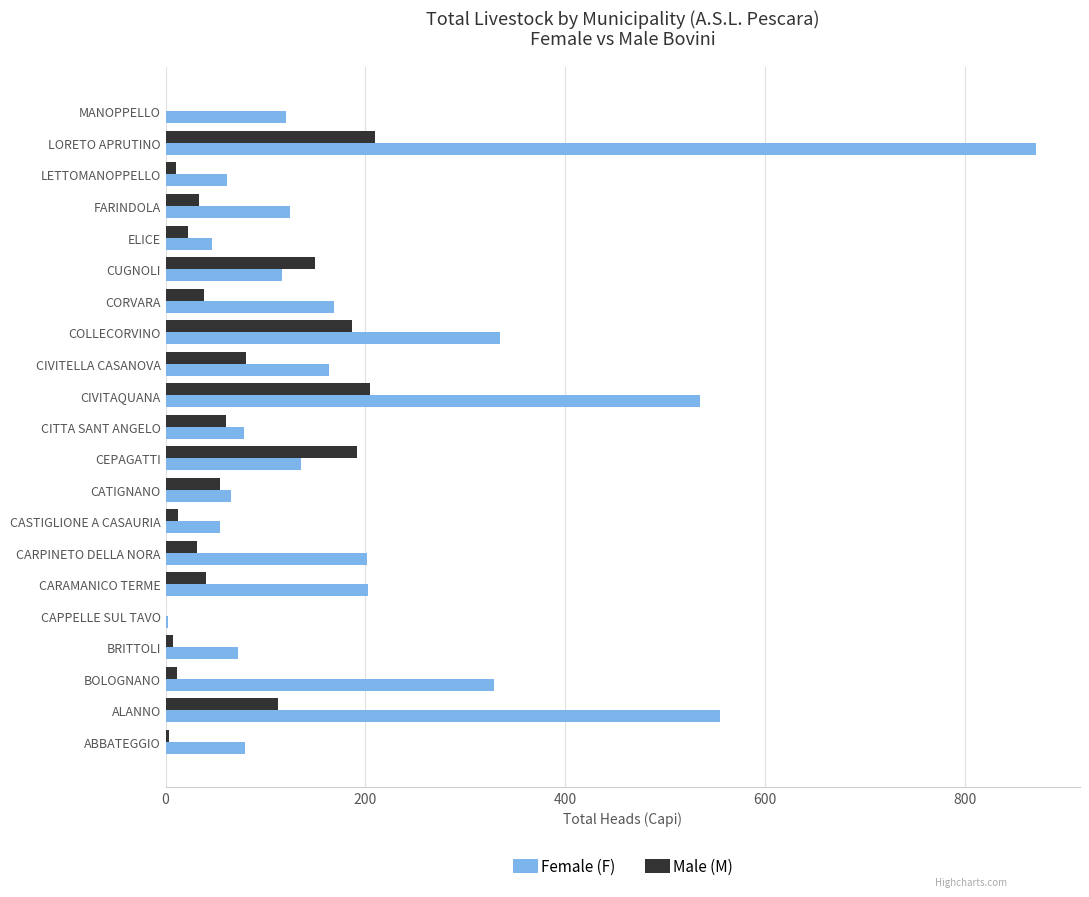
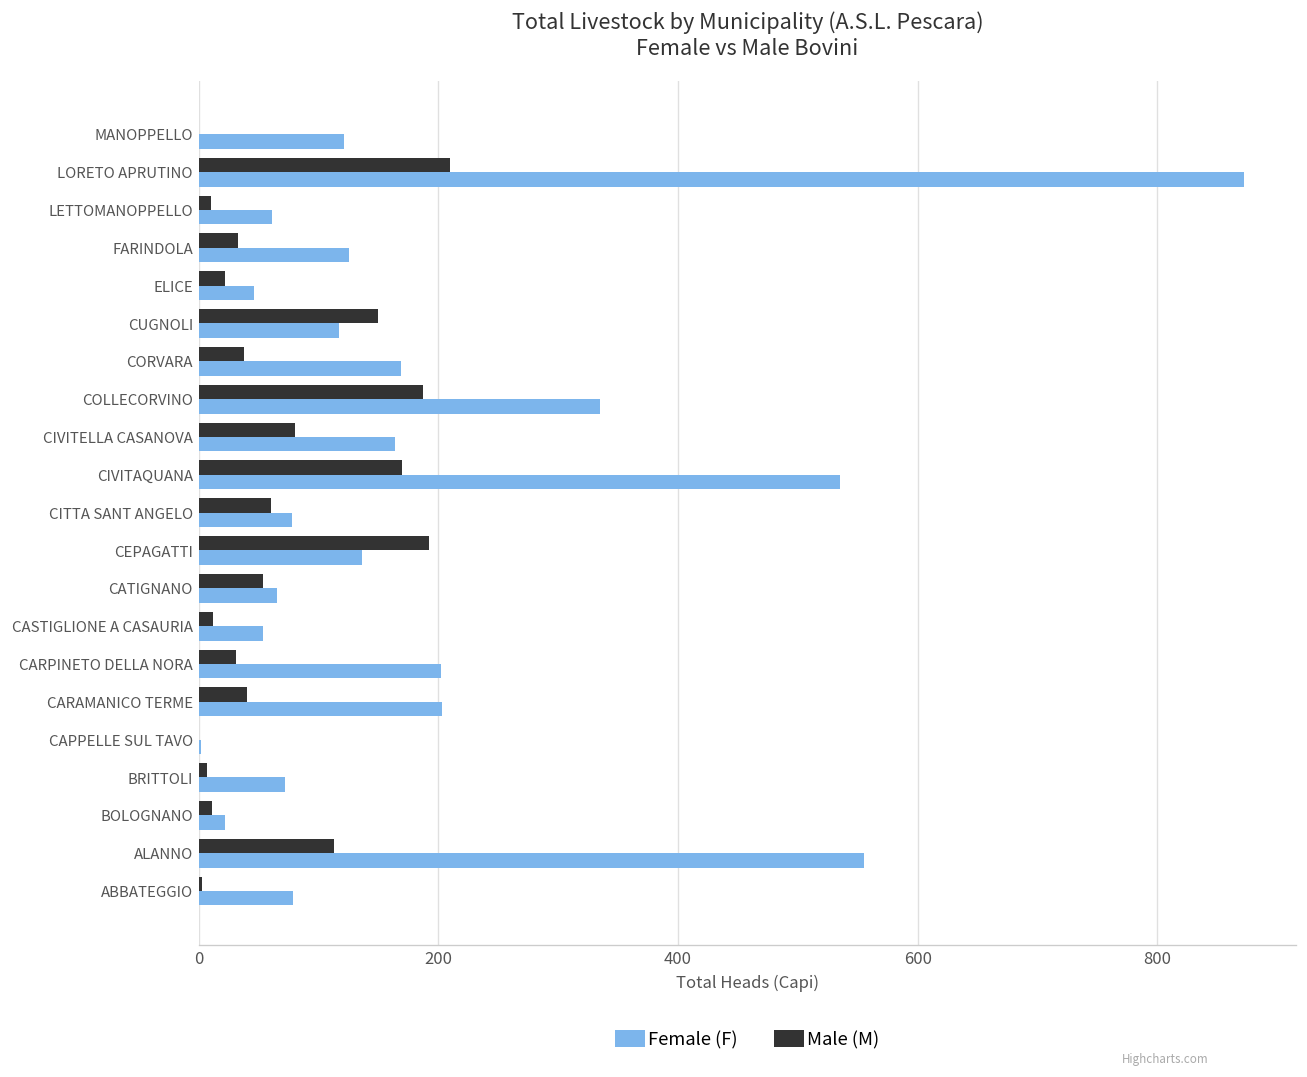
  {
    "Female (F)": {
      "MANOPPELLO": 120,
      "LORETO APRUTINO": 870,
      "LETTOMANOPPELLO": 60,
      "FARINDOLA": 130,
      "ELICE": 50,
      "CUGNOLI": 120,
      "CORVARA": 170,
      "COLLECORVINO": 340,
      "CIVITELLA CASANOVA": 160,
      "CIVITAQUANA": 540,
      "CITTA SANT ANGELO": 80,
      "CEPAGATTI": 140,
      "CATIGNANO": 70,
      "CASTIGLIONE A CASAURIA": 50,
      "CARPINETO DELLA NORA": 200,
      "CARAMANICO TERME": 200,
      "BRITTOLI": 70,
-     "BOLOGNANO": 330,
+     "BOLOGNANO": 20,
      "ALANNO": 560,
      "ABBATEGGIO": 80
    },
    "Male (M)": {
      "MANOPPELLO": 0,
      "LORETO APRUTINO": 210,
      "LETTOMANOPPELLO": 10,
      "FARINDOLA": 30,
      "ELICE": 20,
      "CUGNOLI": 150,
      "CORVARA": 40,
      "COLLECORVINO": 190,
      "CIVITELLA CASANOVA": 80,
-     "CIVITAQUANA": 210,
+     "CIVITAQUANA": 170,
      "CITTA SANT ANGELO": 60,
      "CEPAGATTI": 190,
      "CATIGNANO": 50,
      "CASTIGLIONE A CASAURIA": 10,
      "CARPINETO DELLA NORA": 30,
      "CARAMANICO TERME": 40,
      "CAPPELLE SUL TAVO": 0,
      "BRITTOLI": 10,
      "BOLOGNANO": 10,
      "ALANNO": 110,
      "ABBATEGGIO": 0
    }
  }
